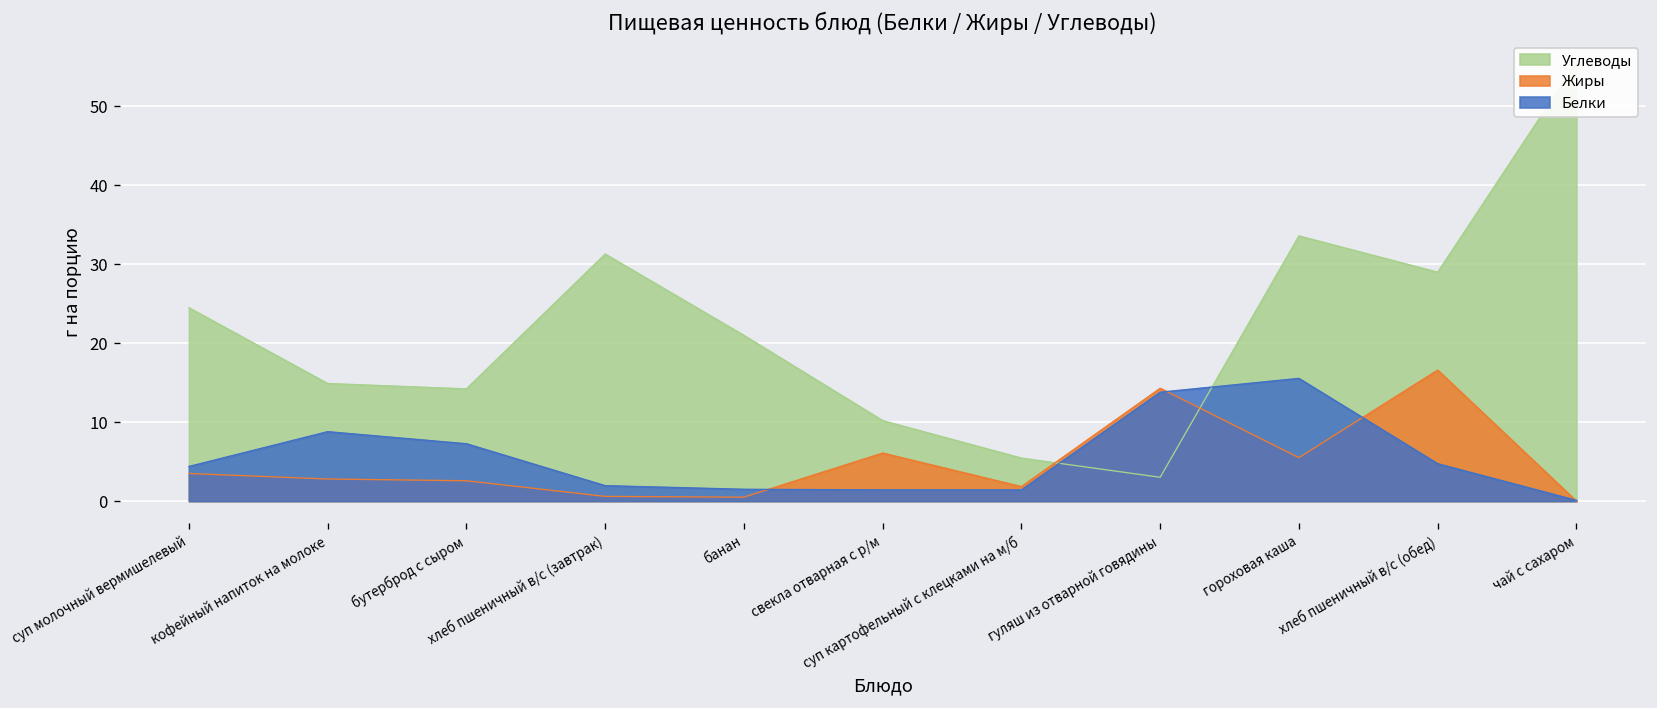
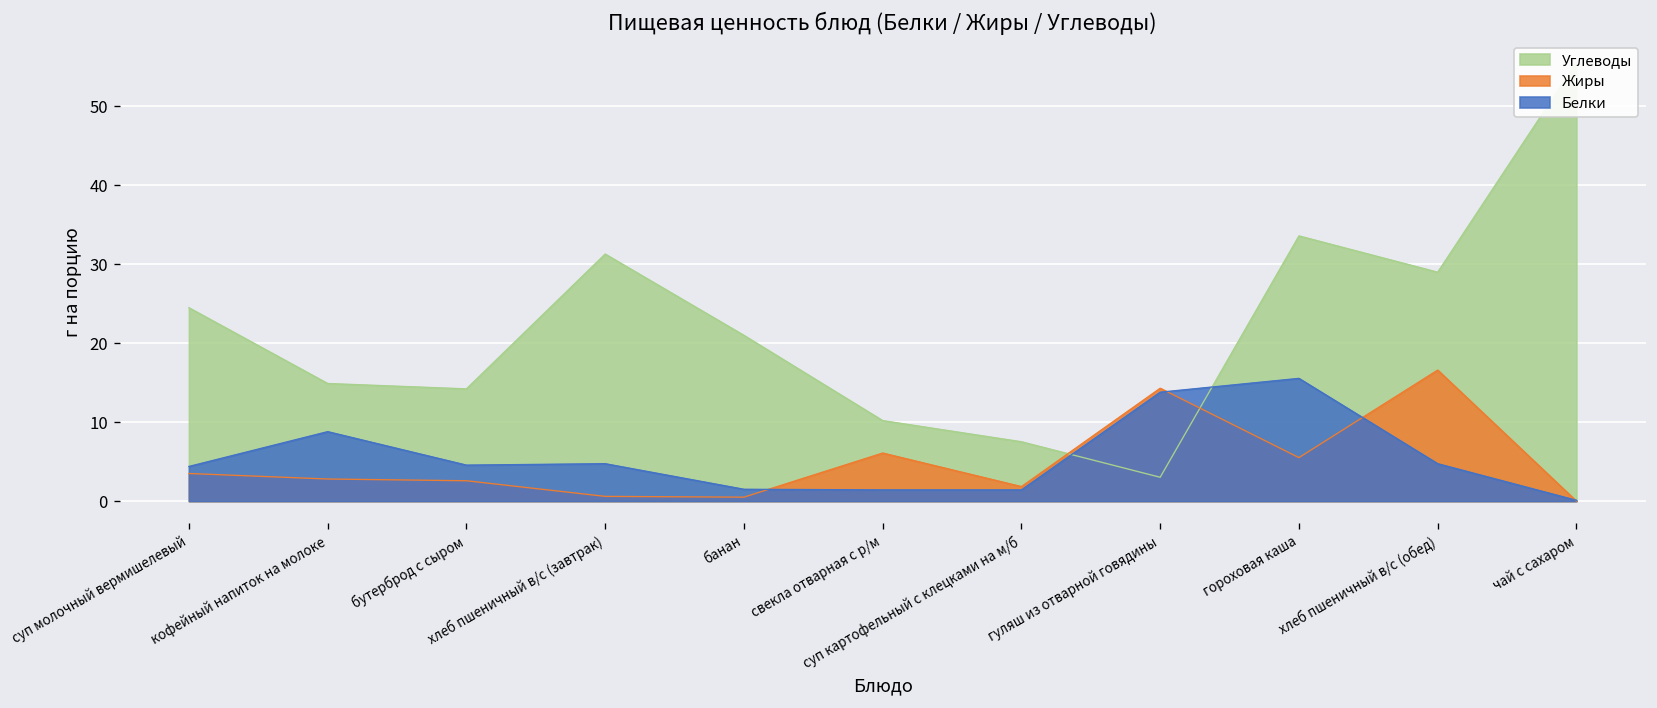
  {
    "Углеводы": {
      "суп молочный вермишелевый": 25,
      "кофейный напиток на молоке": 15,
      "бутерброд с сыром": 14,
      "хлеб пшеничный в/с (завтрак)": 31,
      "банан": 21,
      "свекла отварная с р/м": 10,
-     "суп картофельный с клецками на м/б": 5,
+     "суп картофельный с клецками на м/б": 8,
      "гуляш из отварной говядины": 3,
      "гороховая каша": 34,
      "хлеб пшеничный в/с (обед)": 29
    },
    "Жиры": {
      "суп молочный вермишелевый": 4,
      "кофейный напиток на молоке": 3,
      "бутерброд с сыром": 3,
      "хлеб пшеничный в/с (завтрак)": 1,
      "банан": 1,
      "свекла отварная с р/м": 6,
      "суп картофельный с клецками на м/б": 2,
      "гуляш из отварной говядины": 14,
      "гороховая каша": 6,
      "хлеб пшеничный в/с (обед)": 17
    },
    "Белки": {
      "суп молочный вермишелевый": 4,
      "кофейный напиток на молоке": 9,
-     "бутерброд с сыром": 7,
-     "хлеб пшеничный в/с (завтрак)": 2,
+     "бутерброд с сыром": 5,
+     "хлеб пшеничный в/с (завтрак)": 5,
      "банан": 2,
      "свекла отварная с р/м": 1,
      "суп картофельный с клецками на м/б": 1,
      "гуляш из отварной говядины": 14,
      "гороховая каша": 16,
      "хлеб пшеничный в/с (обед)": 5
    }
  }
